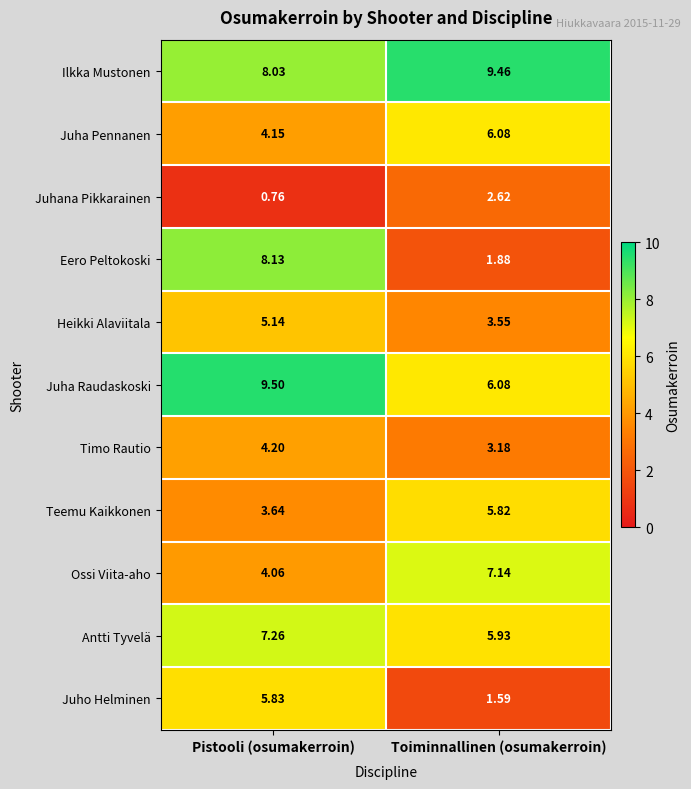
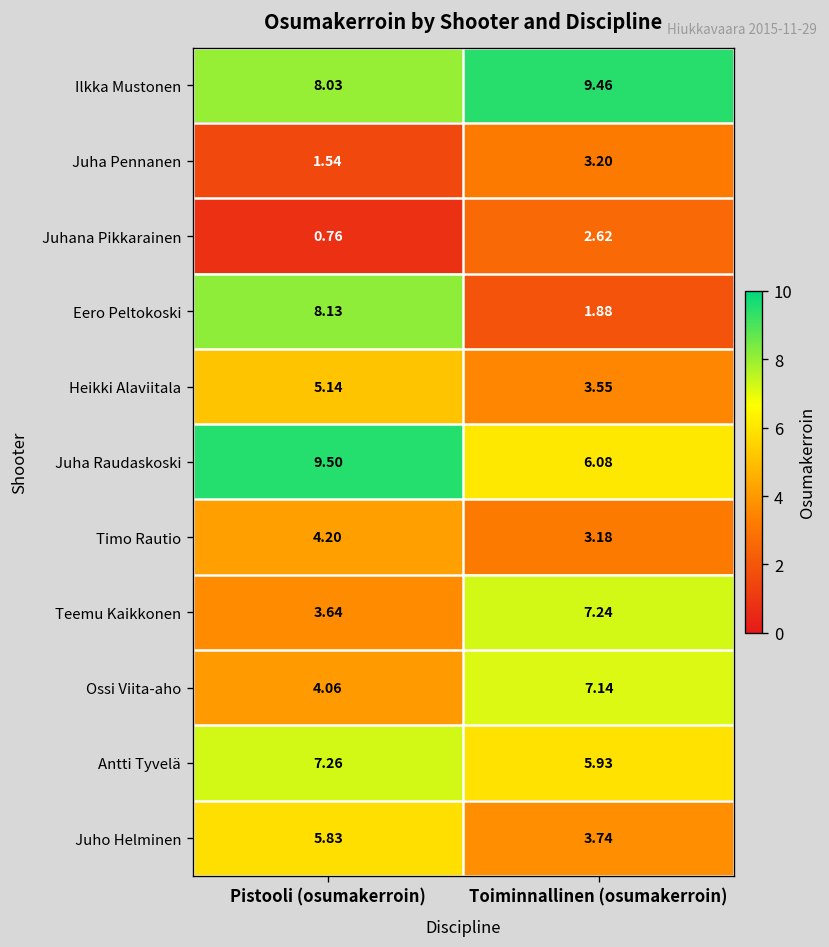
  {
    "Ilkka Mustonen": {
      "Pistooli (osumakerroin)": 8.03,
      "Toiminnallinen (osumakerroin)": 9.46
    },
    "Juha Pennanen": {
-     "Pistooli (osumakerroin)": 4.15,
-     "Toiminnallinen (osumakerroin)": 6.08
+     "Pistooli (osumakerroin)": 1.54,
+     "Toiminnallinen (osumakerroin)": 3.20
    },
    "Juhana Pikkarainen": {
      "Pistooli (osumakerroin)": 0.76,
      "Toiminnallinen (osumakerroin)": 2.62
    },
    "Eero Peltokoski": {
      "Pistooli (osumakerroin)": 8.13,
      "Toiminnallinen (osumakerroin)": 1.88
    },
    "Heikki Alaviitala": {
      "Pistooli (osumakerroin)": 5.14,
      "Toiminnallinen (osumakerroin)": 3.55
    },
    "Juha Raudaskoski": {
      "Pistooli (osumakerroin)": 9.50,
      "Toiminnallinen (osumakerroin)": 6.08
    },
    "Timo Rautio": {
      "Pistooli (osumakerroin)": 4.20,
      "Toiminnallinen (osumakerroin)": 3.18
    },
    "Teemu Kaikkonen": {
      "Pistooli (osumakerroin)": 3.64,
-     "Toiminnallinen (osumakerroin)": 5.82
+     "Toiminnallinen (osumakerroin)": 7.24
    },
    "Ossi Viita-aho": {
      "Pistooli (osumakerroin)": 4.06,
      "Toiminnallinen (osumakerroin)": 7.14
    },
    "Antti Tyvelä": {
      "Pistooli (osumakerroin)": 7.26,
      "Toiminnallinen (osumakerroin)": 5.93
    },
    "Juho Helminen": {
      "Pistooli (osumakerroin)": 5.83,
-     "Toiminnallinen (osumakerroin)": 1.59
+     "Toiminnallinen (osumakerroin)": 3.74
    }
  }
